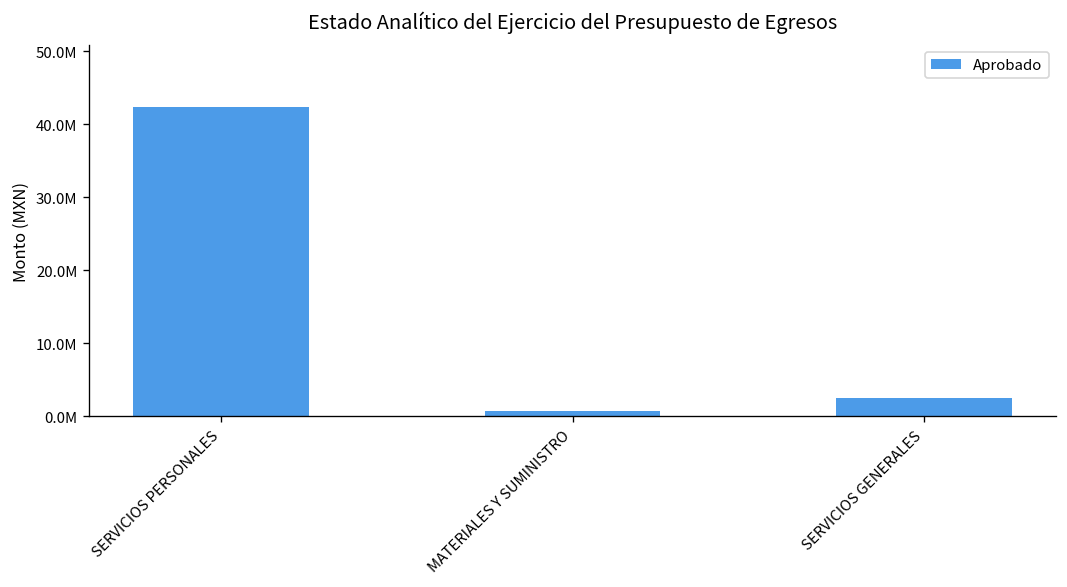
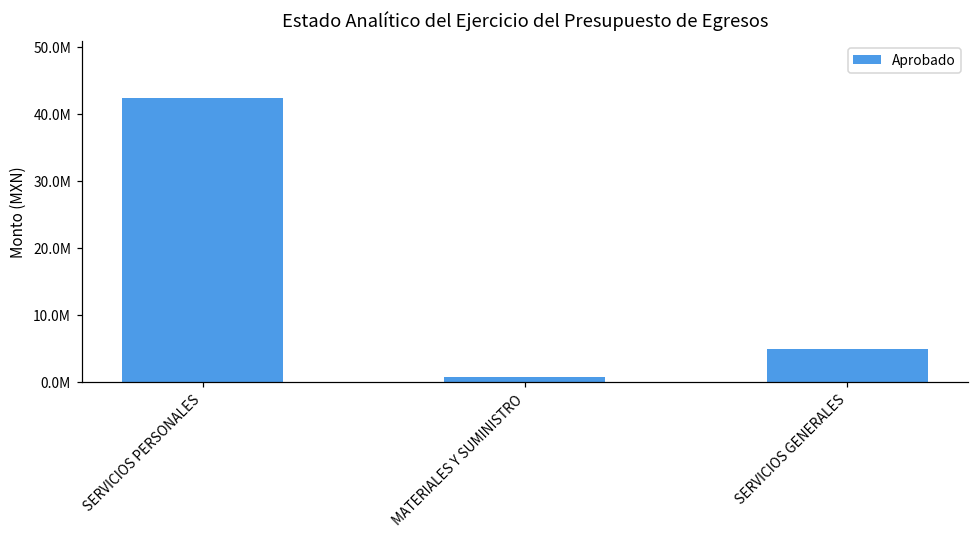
  {
    "SERVICIOS PERSONALES": 42000000,
    "MATERIALES Y SUMINISTRO": 1000000,
-   "SERVICIOS GENERALES": 2000000
+   "SERVICIOS GENERALES": 5000000
  }
